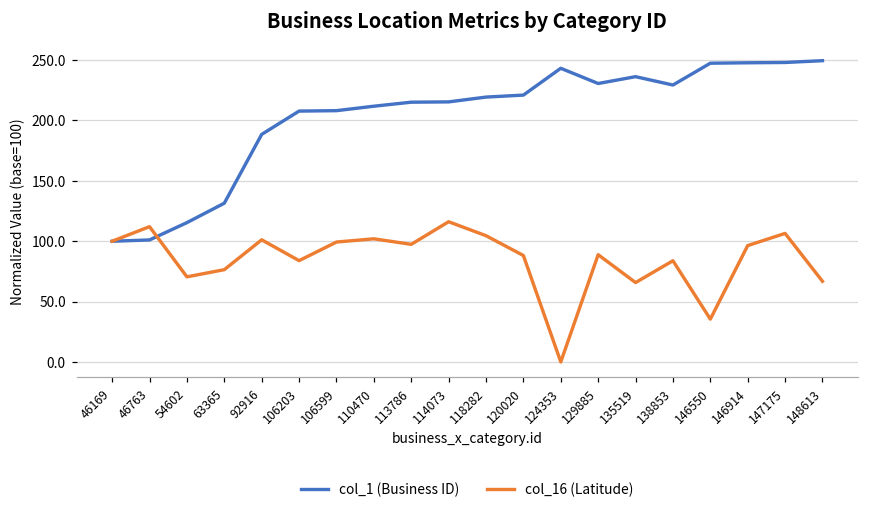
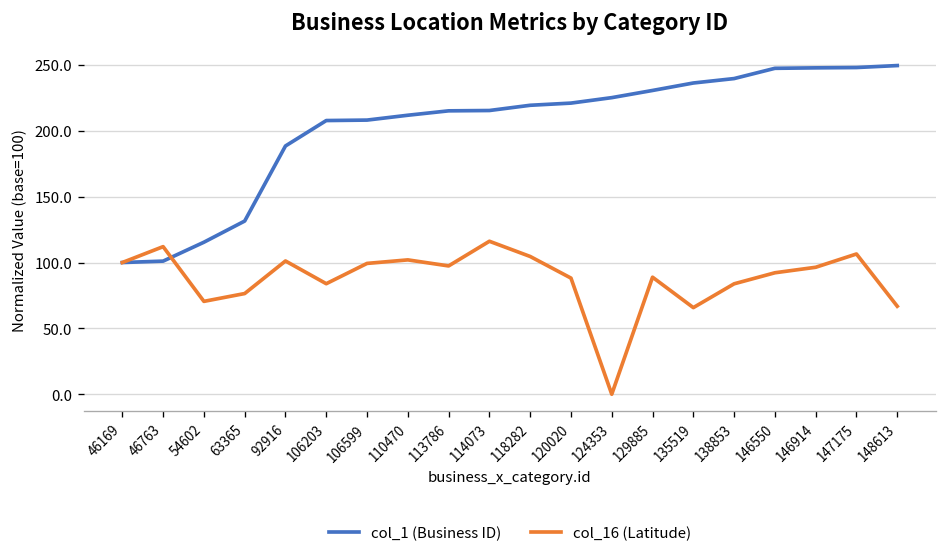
  {
    "col_1 (Business ID)": {
      "46763": 101,
      "54602": 115,
      "63365": 131,
      "92916": 188,
      "106203": 208,
      "106599": 208,
      "110470": 212,
      "113786": 215,
      "114073": 215,
      "118282": 219,
      "120020": 221,
-     "124353": 243,
+     "124353": 225,
      "129885": 231,
      "135519": 236,
-     "138853": 229,
+     "138853": 240,
      "146550": 247,
      "146914": 248,
      "147175": 248,
      "148613": 250
    },
    "col_16 (Latitude)": {
      "46763": 112,
      "54602": 71,
      "63365": 76,
      "92916": 101,
      "106203": 84,
      "106599": 99,
      "110470": 102,
      "113786": 97,
      "114073": 116,
      "118282": 105,
      "120020": 88,
      "124353": 0,
      "129885": 89,
      "135519": 66,
      "138853": 84,
-     "146550": 35,
+     "146550": 92,
      "146914": 96,
      "147175": 106,
      "148613": 67
    }
  }
